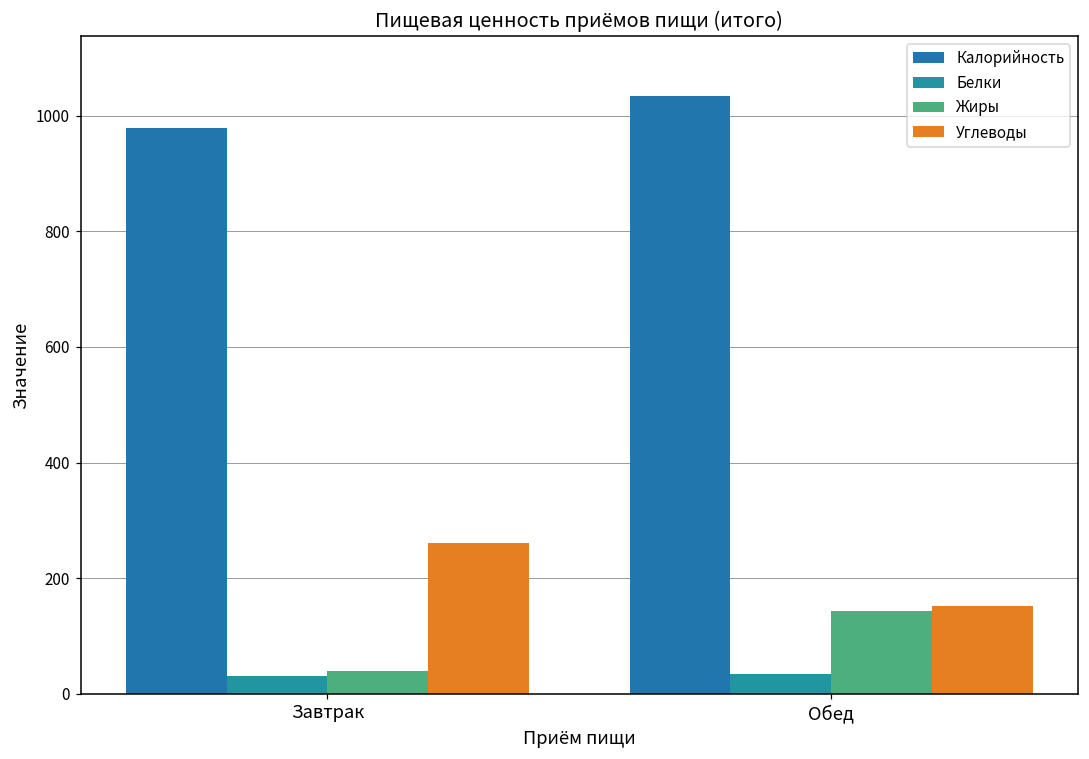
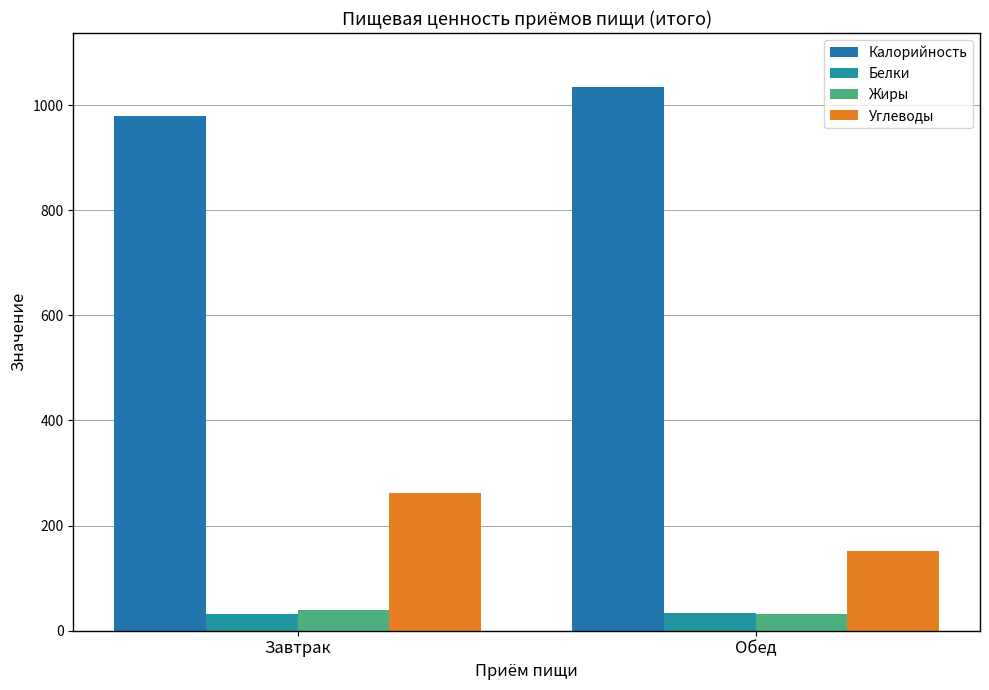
  {
    "Жиры": {
      "Завтрак": 40,
-     "Обед": 140
+     "Обед": 30
    },
    "Углеводы": {
      "Завтрак": 260,
      "Обед": 150
    }
  }
